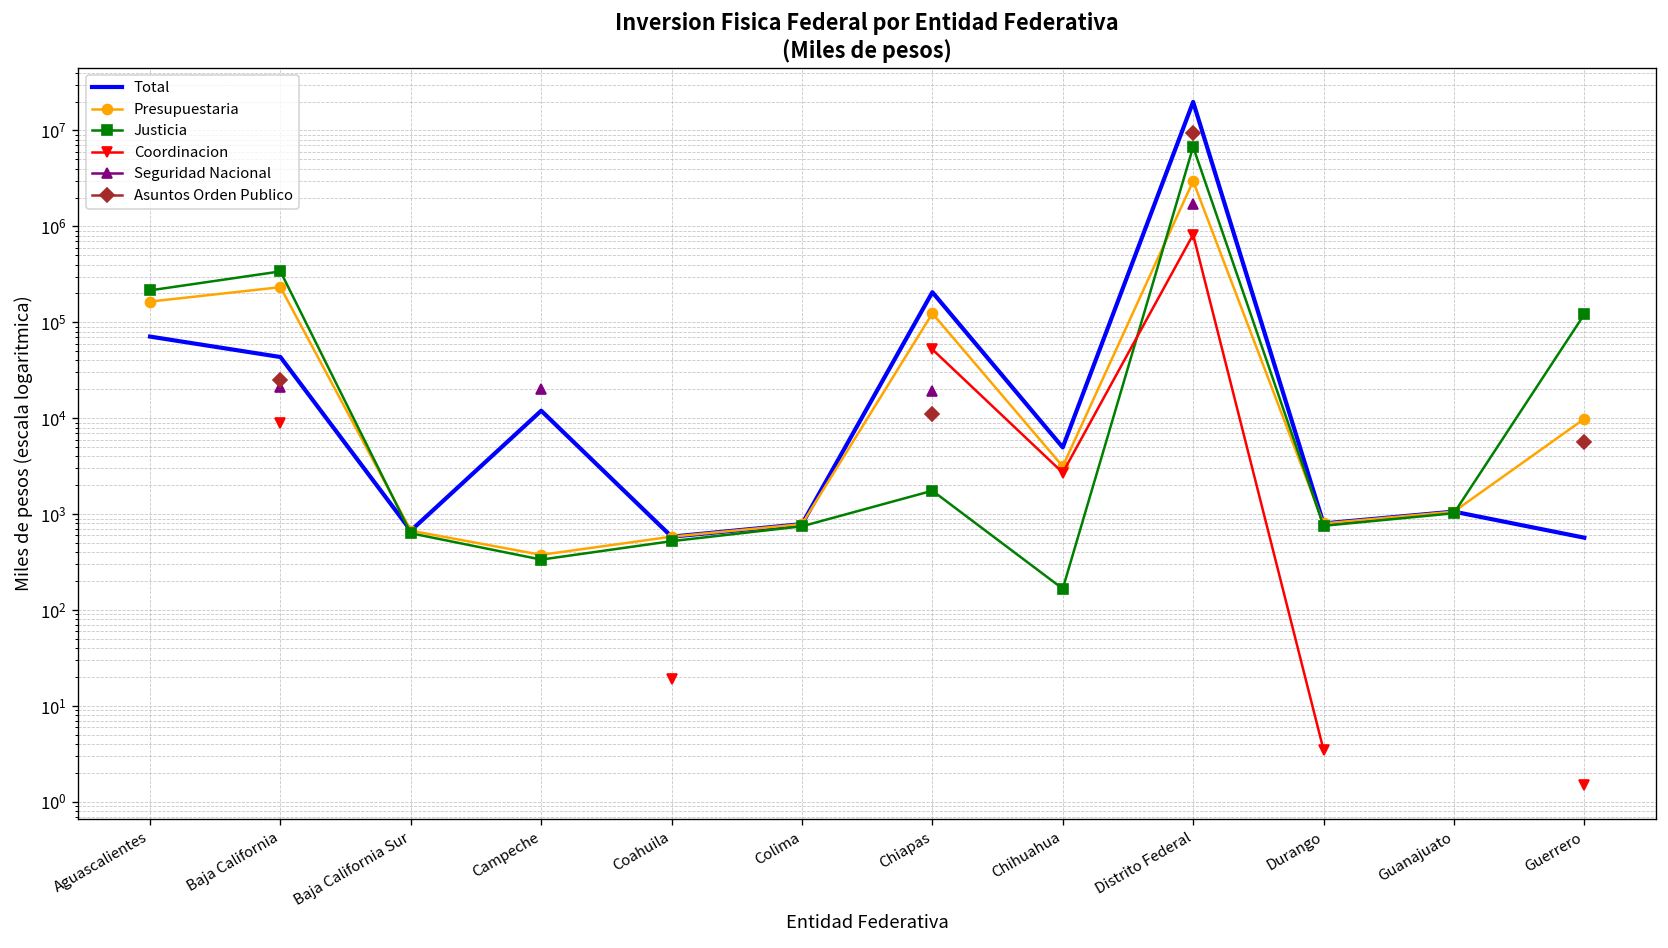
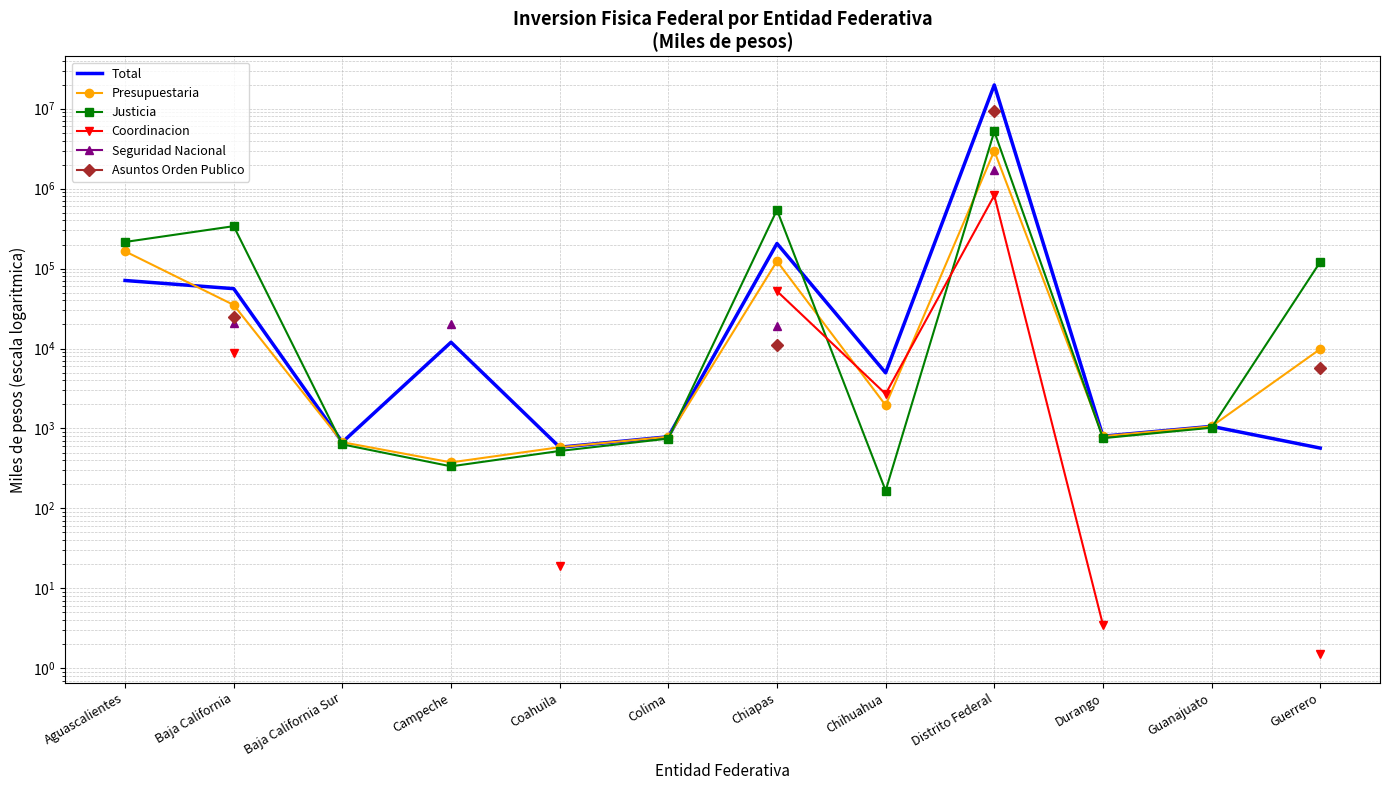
  {
    "Total": {
      "Aguascalientes": 70000,
-     "Baja California": 40000,
+     "Baja California": 60000,
      "Campeche": 12000,
      "Chiapas": 210000,
      "Chihuahua": 5000,
      "Distrito Federal": 20000000,
      "Guerrero": 600
    },
    "Presupuestaria": {
      "Aguascalientes": 160000,
-     "Baja California": 230000,
+     "Baja California": 40000,
      "Campeche": 400,
      "Chiapas": 120000,
-     "Chihuahua": 3100,
+     "Chihuahua": 2000,
      "Distrito Federal": 3000000,
      "Guerrero": 10000
    },
    "Justicia": {
      "Aguascalientes": 220000,
      "Baja California": 340000,
      "Campeche": 340,
      "Coahuila": 500,
-     "Chiapas": 1800,
+     "Chiapas": 500000,
      "Chihuahua": 170,
-     "Distrito Federal": 7000000,
+     "Distrito Federal": 5000000,
      "Guerrero": 120000
    },
    "Coordinacion": {
      "Baja California": 9000,
      "Coahuila": 19,
      "Chiapas": 50000,
      "Chihuahua": 2700,
      "Distrito Federal": 800000,
      "Durango": 4,
      "Guerrero": 1.5
    },
    "Seguridad Nacional": {
      "Baja California": 21000,
      "Campeche": 20000,
      "Chiapas": 19000,
      "Distrito Federal": 1700000
    },
    "Asuntos Orden Publico": {
      "Baja California": 25000,
      "Chiapas": 11000,
      "Distrito Federal": 9000000,
      "Guerrero": 6000
    }
  }
